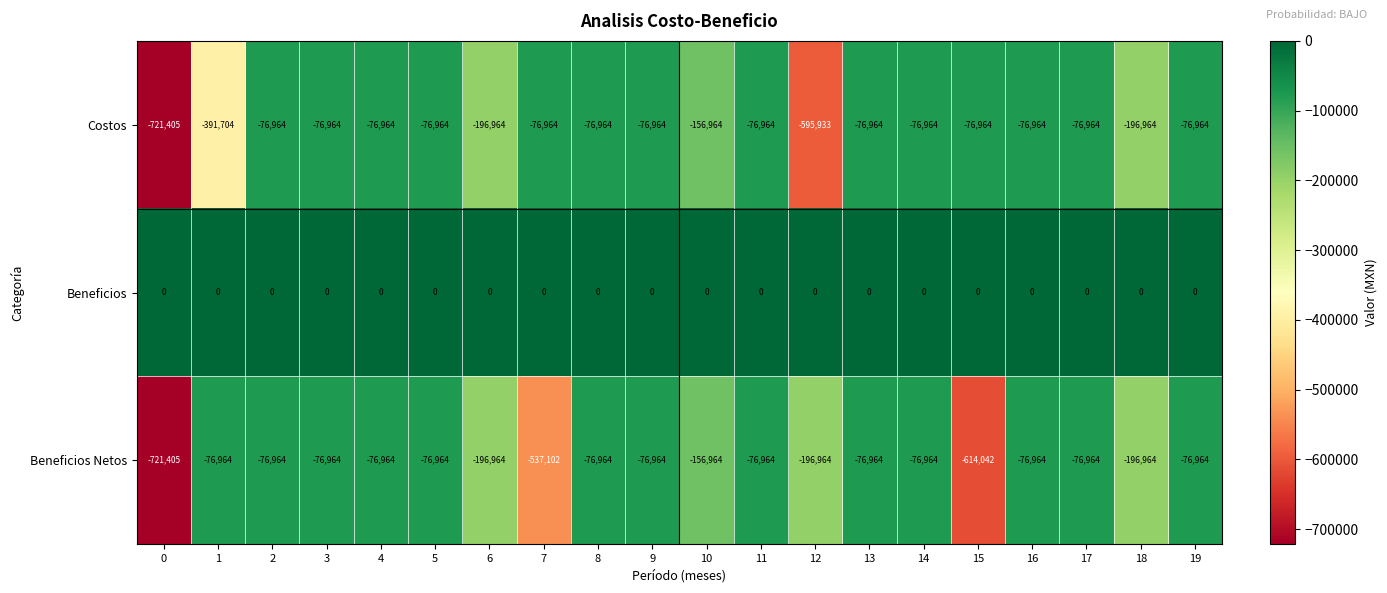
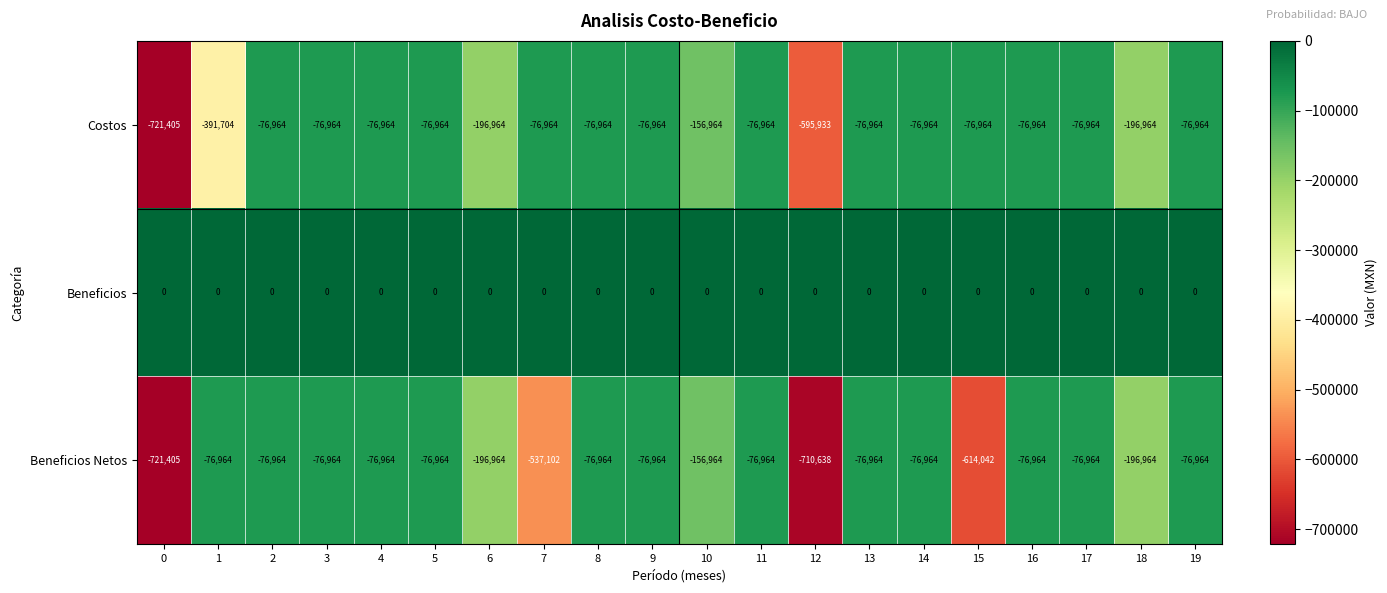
  {
    "Costos": {
      "0": "-721,405",
      "1": "-391,704",
      "2": "-76,964",
      "3": "-76,964",
      "4": "-76,964",
      "5": "-76,964",
      "6": "-196,964",
      "7": "-76,964",
      "8": "-76,964",
      "9": "-76,964",
      "10": "-156,964",
      "11": "-76,964",
      "12": "-595,933",
      "13": "-76,964",
      "14": "-76,964",
      "15": "-76,964",
      "16": "-76,964",
      "17": "-76,964",
      "18": "-196,964",
      "19": "-76,964"
    },
    "Beneficios": {
      "0": "0",
      "1": "0",
      "2": "0",
      "3": "0",
      "4": "0",
      "5": "0",
      "6": "0",
      "7": "0",
      "8": "0",
      "9": "0",
      "10": "0",
      "11": "0",
      "12": "0",
      "13": "0",
      "14": "0",
      "15": "0",
      "16": "0",
      "17": "0",
      "18": "0",
      "19": "0"
    },
    "Beneficios Netos": {
      "0": "-721,405",
      "1": "-76,964",
      "2": "-76,964",
      "3": "-76,964",
      "4": "-76,964",
      "5": "-76,964",
      "6": "-196,964",
      "7": "-537,102",
      "8": "-76,964",
      "9": "-76,964",
      "10": "-156,964",
      "11": "-76,964",
-     "12": "-196,964",
+     "12": "-710,638",
      "13": "-76,964",
      "14": "-76,964",
      "15": "-614,042",
      "16": "-76,964",
      "17": "-76,964",
      "18": "-196,964",
      "19": "-76,964"
    }
  }
